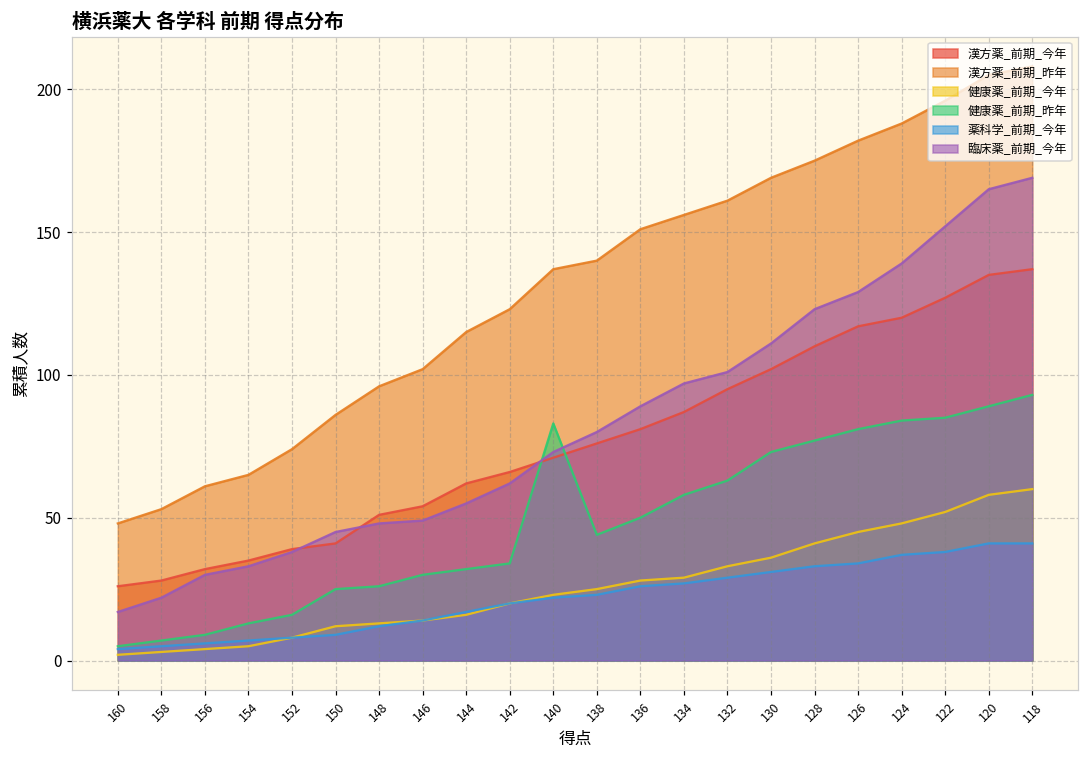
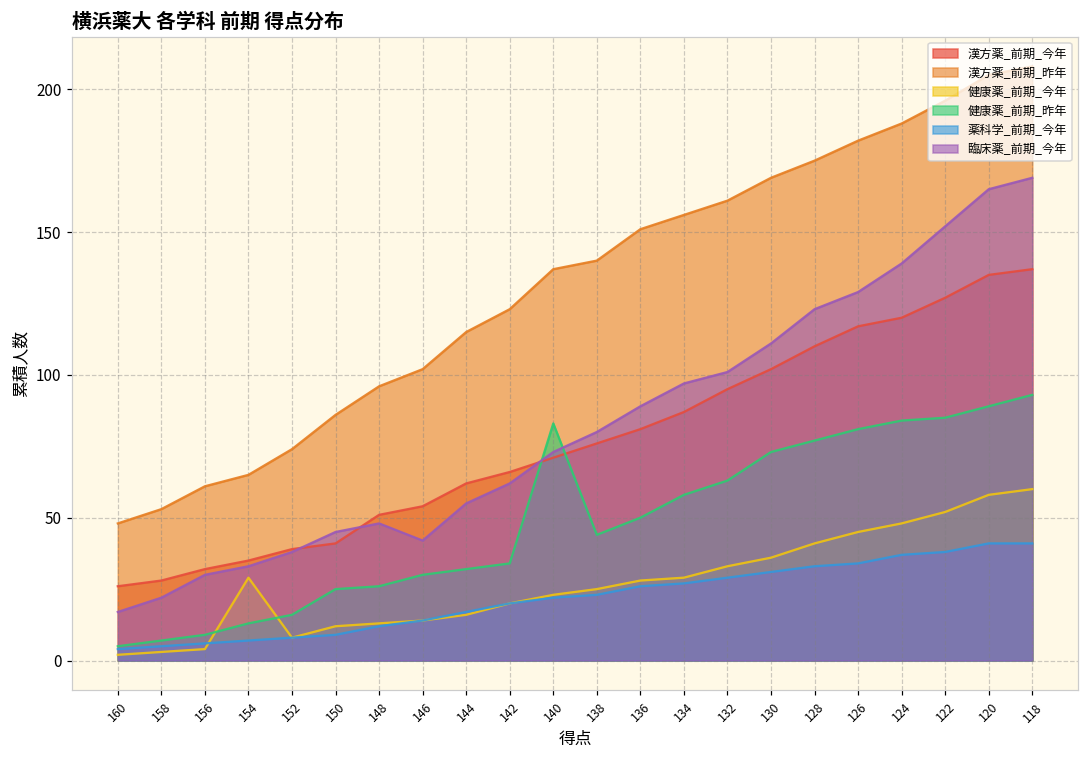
  {
    "健康薬_前期_今年": {
      "160": 2,
      "158": 3,
      "156": 4,
-     "154": 5,
+     "154": 29,
      "150": 12,
      "148": 13,
      "144": 16,
      "140": 23,
      "138": 25,
      "136": 28,
      "134": 29,
      "132": 33,
      "130": 36,
      "128": 41,
      "126": 45,
      "124": 48,
      "122": 52,
      "120": 58,
      "118": 60
    },
    "健康薬_前期_昨年": {
      "160": 5,
      "158": 7,
      "156": 9,
      "154": 13,
      "152": 16,
      "150": 25,
      "148": 26,
      "146": 30,
      "144": 32,
      "142": 34,
      "140": 83,
      "138": 44,
      "136": 50,
      "134": 58,
      "132": 63,
      "130": 73,
      "128": 77,
      "126": 81,
      "124": 84,
      "122": 85,
      "120": 89,
      "118": 93
    },
    "薬科学_前期_今年": {
      "160": 4,
      "158": 5,
      "156": 6,
      "154": 7,
      "150": 9,
      "148": 12,
      "144": 17,
      "140": 22,
      "138": 23,
      "136": 26,
      "134": 27,
      "132": 29,
      "130": 31,
      "128": 33,
      "126": 34,
      "124": 37,
      "122": 38,
      "120": 41,
      "118": 41
    },
    "臨床薬_前期_今年": {
      "160": 17,
      "158": 22,
      "156": 30,
      "154": 33,
      "152": 38,
      "150": 45,
      "148": 48,
-     "146": 49,
+     "146": 42,
      "144": 55,
      "142": 62,
      "140": 73,
      "138": 80,
      "136": 89,
      "134": 97,
      "132": 101,
      "130": 111,
      "128": 123,
      "126": 129,
      "124": 139,
      "122": 152,
      "120": 165,
      "118": 169
    }
  }
